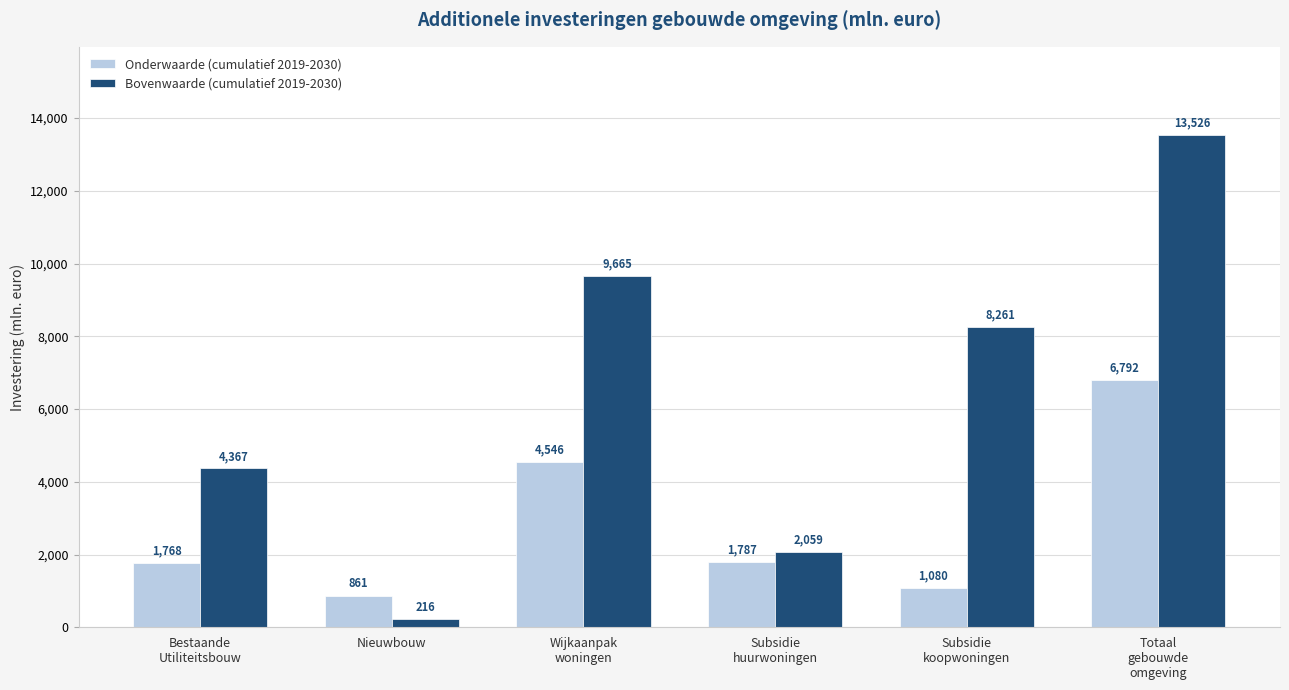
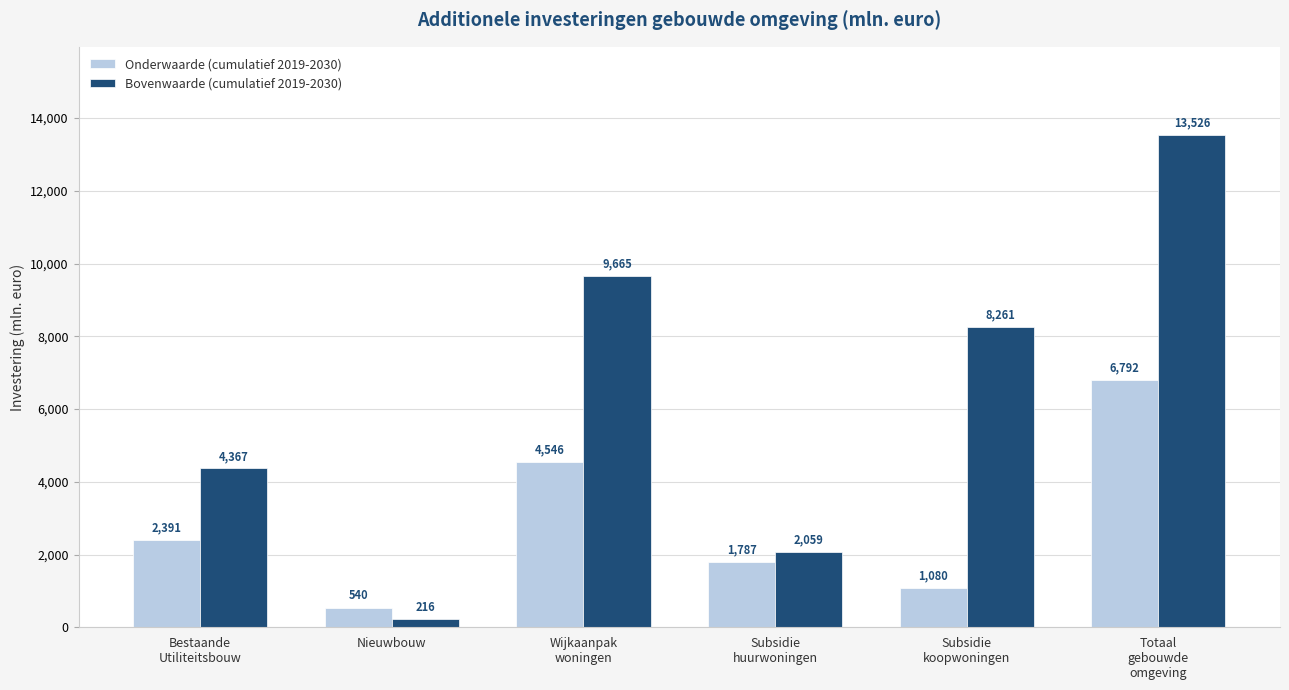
  {
    "Onderwaarde (cumulatief 2019-2030)": {
-     "Bestaande Utiliteitsbouw": "1,768",
-     "Nieuwbouw": "861",
+     "Bestaande Utiliteitsbouw": "2,391",
+     "Nieuwbouw": "540",
      "Wijkaanpak woningen": "4,546",
      "Subsidie huurwoningen": "1,787",
      "Subsidie koopwoningen": "1,080",
      "Totaal gebouwde omgeving": "6,792"
    },
    "Bovenwaarde (cumulatief 2019-2030)": {
      "Bestaande Utiliteitsbouw": "4,367",
      "Nieuwbouw": "216",
      "Wijkaanpak woningen": "9,665",
      "Subsidie huurwoningen": "2,059",
      "Subsidie koopwoningen": "8,261",
      "Totaal gebouwde omgeving": "13,526"
    }
  }
